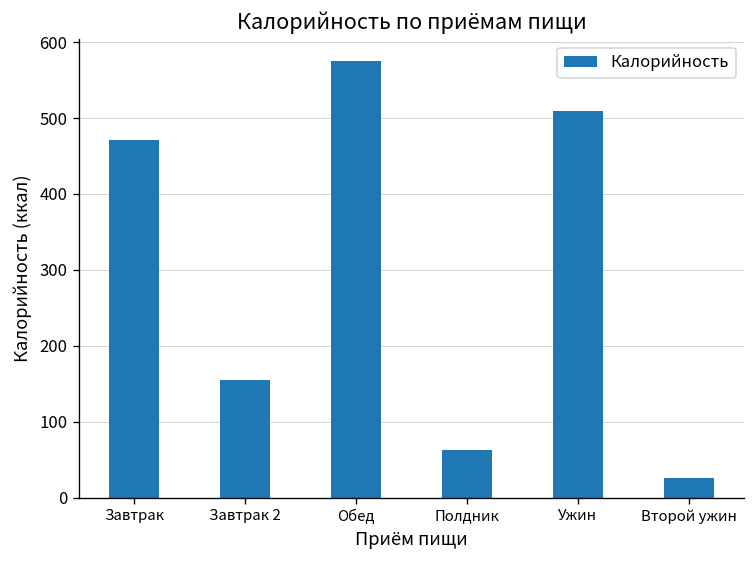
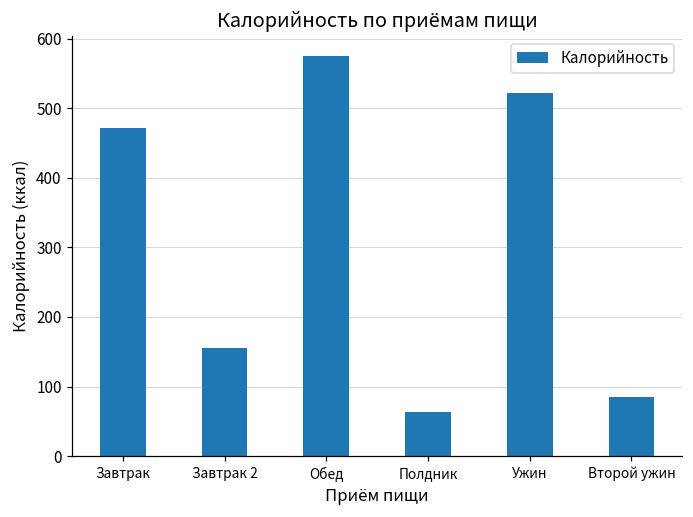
  {
    "Завтрак": 470,
    "Завтрак 2": 160,
    "Обед": 570,
    "Полдник": 60,
-   "Ужин": 510,
-   "Второй ужин": 30
+   "Ужин": 520,
+   "Второй ужин": 80
  }
